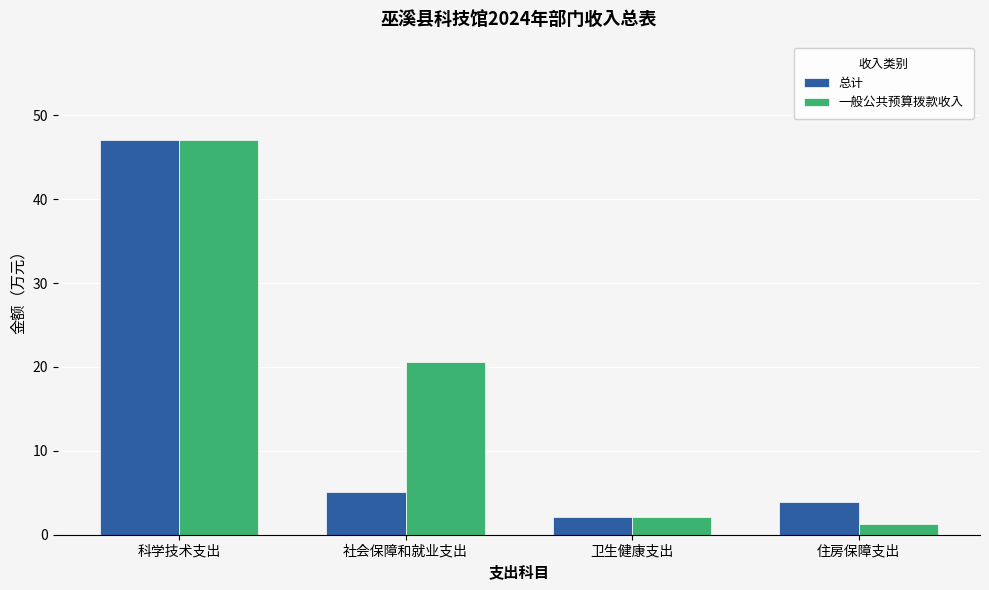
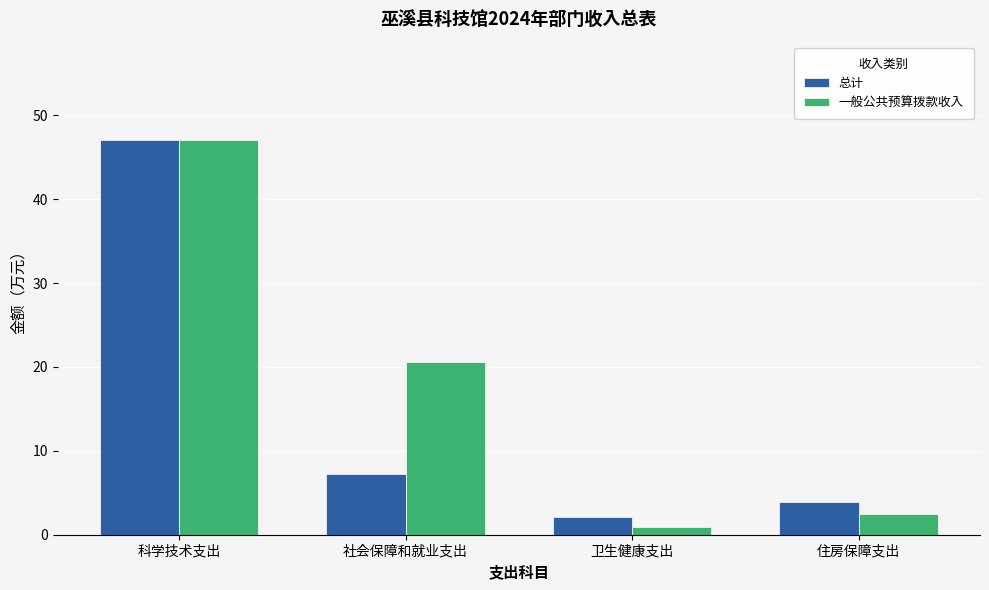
  {
    "总计": {
      "科学技术支出": 47,
-     "社会保障和就业支出": 5,
+     "社会保障和就业支出": 7,
      "卫生健康支出": 2,
      "住房保障支出": 4
    },
    "一般公共预算拨款收入": {
      "科学技术支出": 47,
      "社会保障和就业支出": 21,
-     "卫生健康支出": 2,
-     "住房保障支出": 1
+     "卫生健康支出": 1,
+     "住房保障支出": 3
    }
  }
